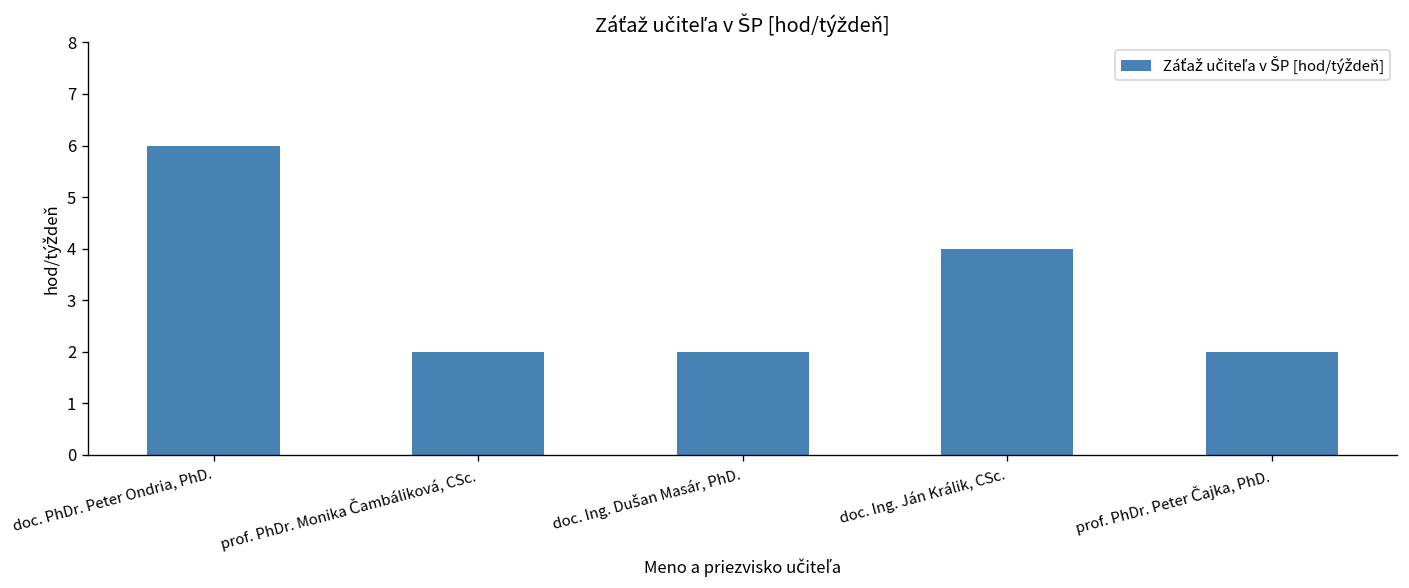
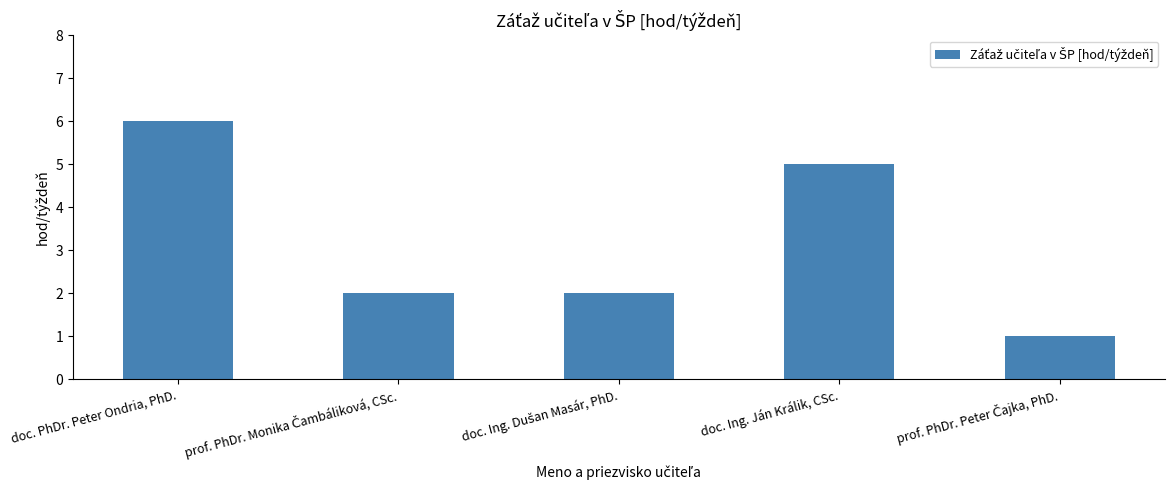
  {
    "doc. PhDr. Peter Ondria, PhD.": 6,
    "prof. PhDr. Monika Čambáliková, CSc.": 2,
    "doc. Ing. Dušan Masár, PhD.": 2,
-   "doc. Ing. Ján Králik, CSc.": 4,
-   "prof. PhDr. Peter Čajka, PhD.": 2
+   "doc. Ing. Ján Králik, CSc.": 5,
+   "prof. PhDr. Peter Čajka, PhD.": 1
  }
